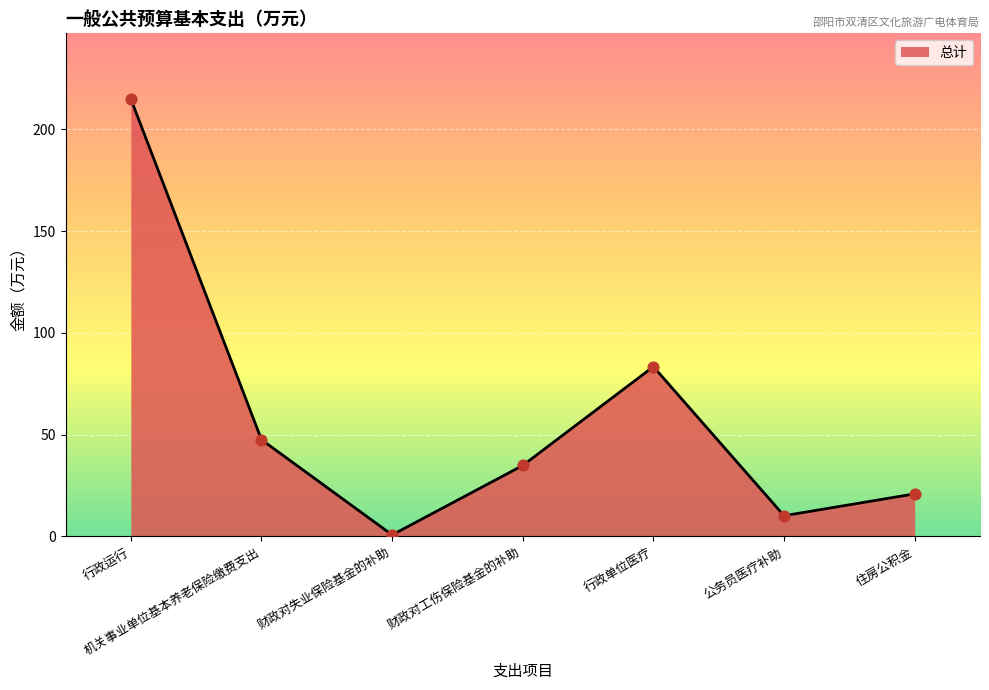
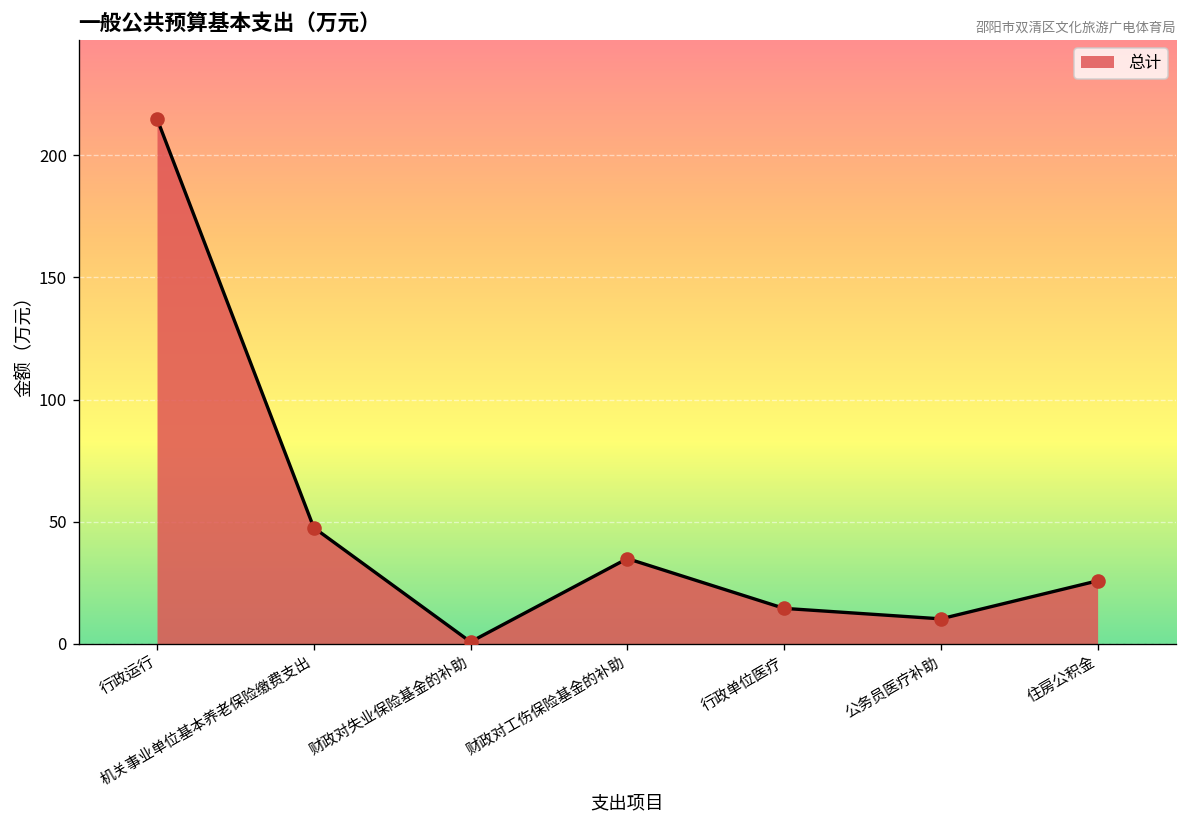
  {
    "行政运行": 215,
    "机关事业单位基本养老保险缴费支出": 48,
    "财政对失业保险基金的补助": 1,
    "财政对工伤保险基金的补助": 35,
-   "行政单位医疗": 83,
+   "行政单位医疗": 14,
    "公务员医疗补助": 10,
-   "住房公积金": 21
+   "住房公积金": 26
  }
